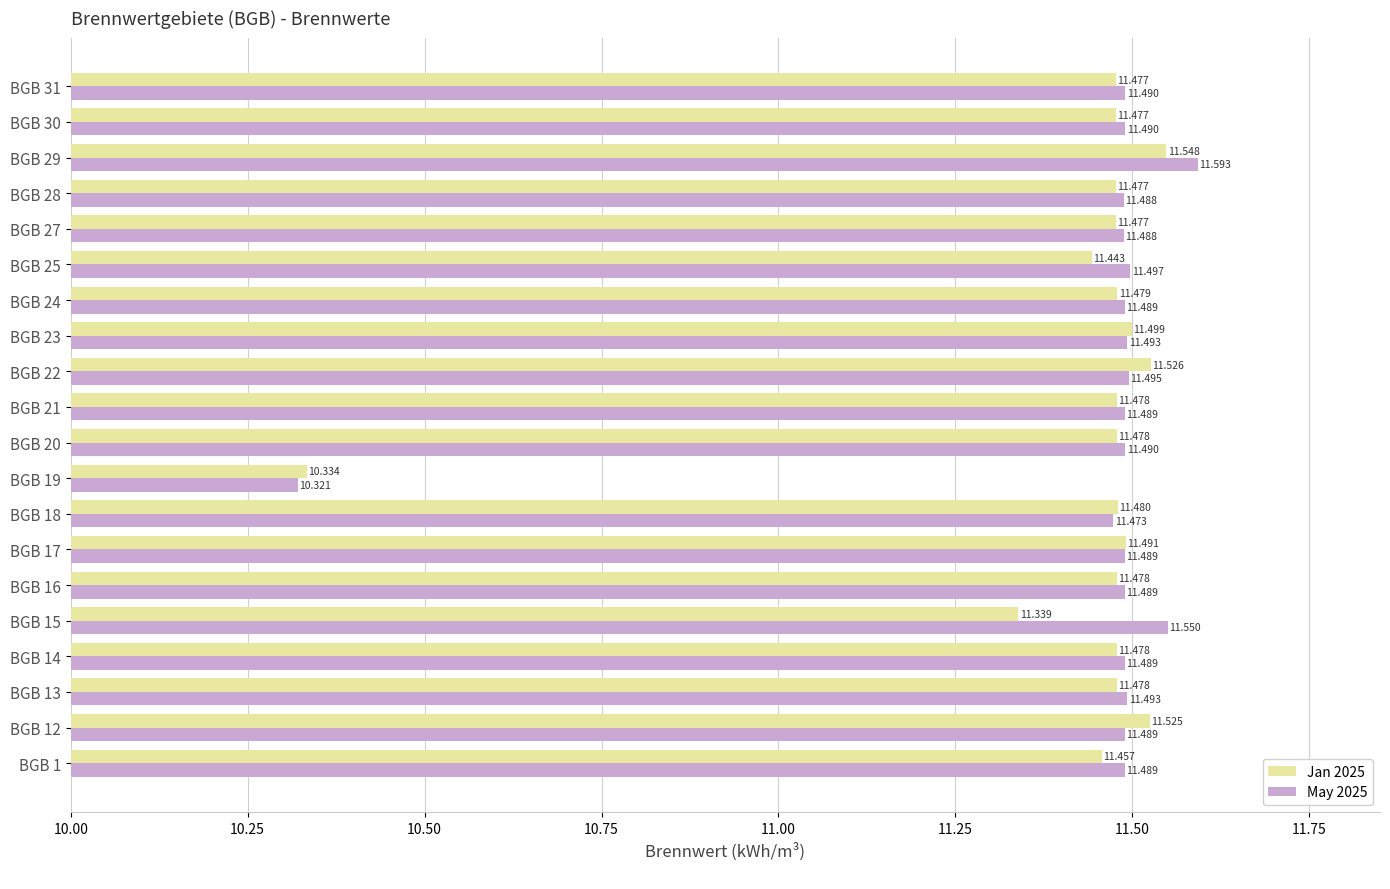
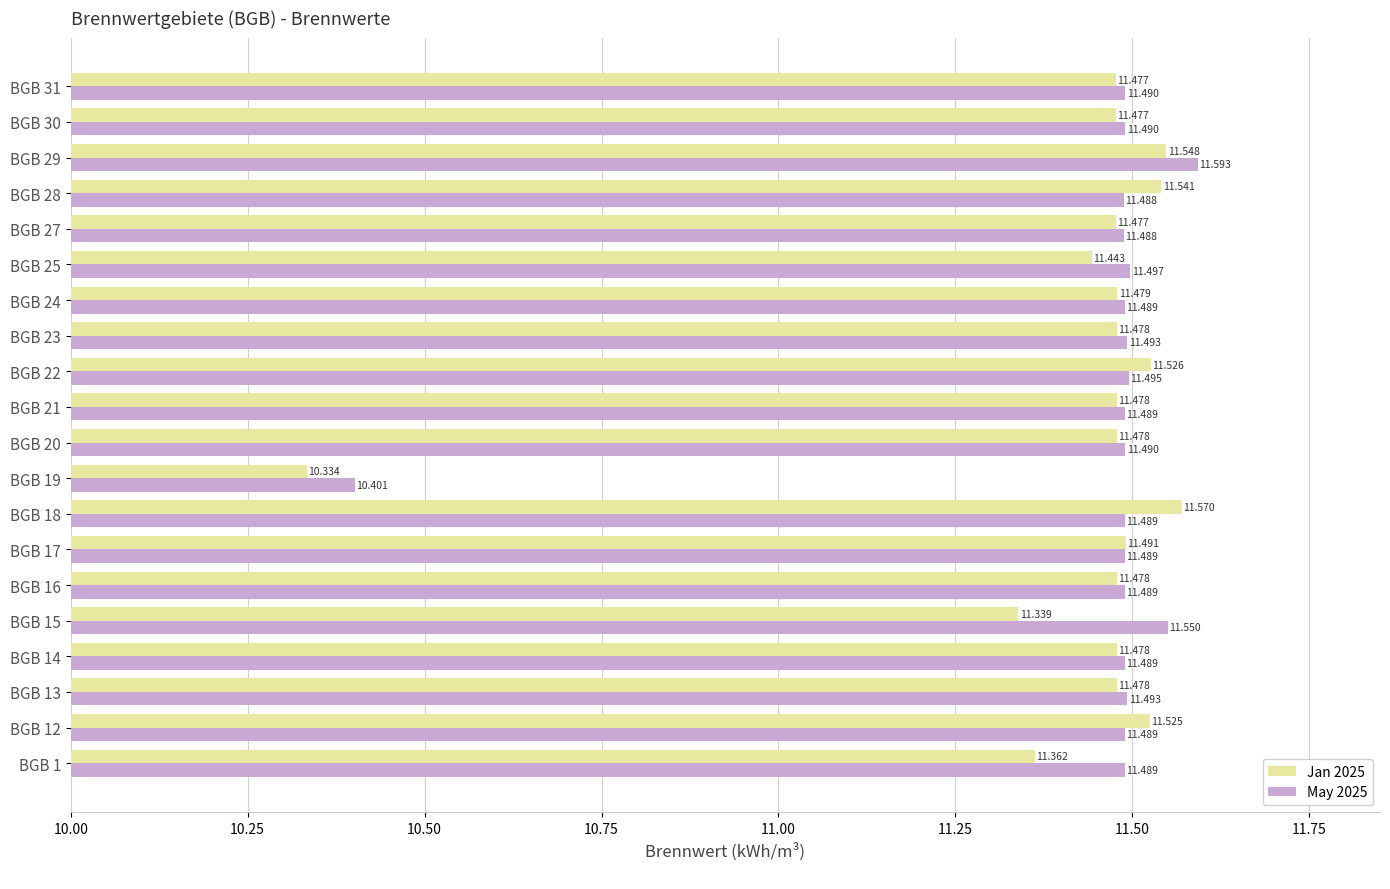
  {
    "Jan 2025": {
      "BGB 31": 11.477,
      "BGB 30": 11.477,
      "BGB 29": 11.548,
-     "BGB 28": 11.477,
+     "BGB 28": 11.541,
      "BGB 27": 11.477,
      "BGB 25": 11.443,
      "BGB 24": 11.479,
-     "BGB 23": 11.499,
+     "BGB 23": 11.478,
      "BGB 22": 11.526,
      "BGB 21": 11.478,
      "BGB 20": 11.478,
      "BGB 19": 10.334,
-     "BGB 18": 11.480,
+     "BGB 18": 11.570,
      "BGB 17": 11.491,
      "BGB 16": 11.478,
      "BGB 15": 11.339,
      "BGB 14": 11.478,
      "BGB 13": 11.478,
      "BGB 12": 11.525,
-     "BGB 1": 11.457
+     "BGB 1": 11.362
    },
    "May 2025": {
      "BGB 31": 11.490,
      "BGB 30": 11.490,
      "BGB 29": 11.593,
      "BGB 28": 11.488,
      "BGB 27": 11.488,
      "BGB 25": 11.497,
      "BGB 24": 11.489,
      "BGB 23": 11.493,
      "BGB 22": 11.495,
      "BGB 21": 11.489,
      "BGB 20": 11.490,
-     "BGB 19": 10.321,
-     "BGB 18": 11.473,
+     "BGB 19": 10.401,
+     "BGB 18": 11.489,
      "BGB 17": 11.489,
      "BGB 16": 11.489,
      "BGB 15": 11.550,
      "BGB 14": 11.489,
      "BGB 13": 11.493,
      "BGB 12": 11.489,
      "BGB 1": 11.489
    }
  }
